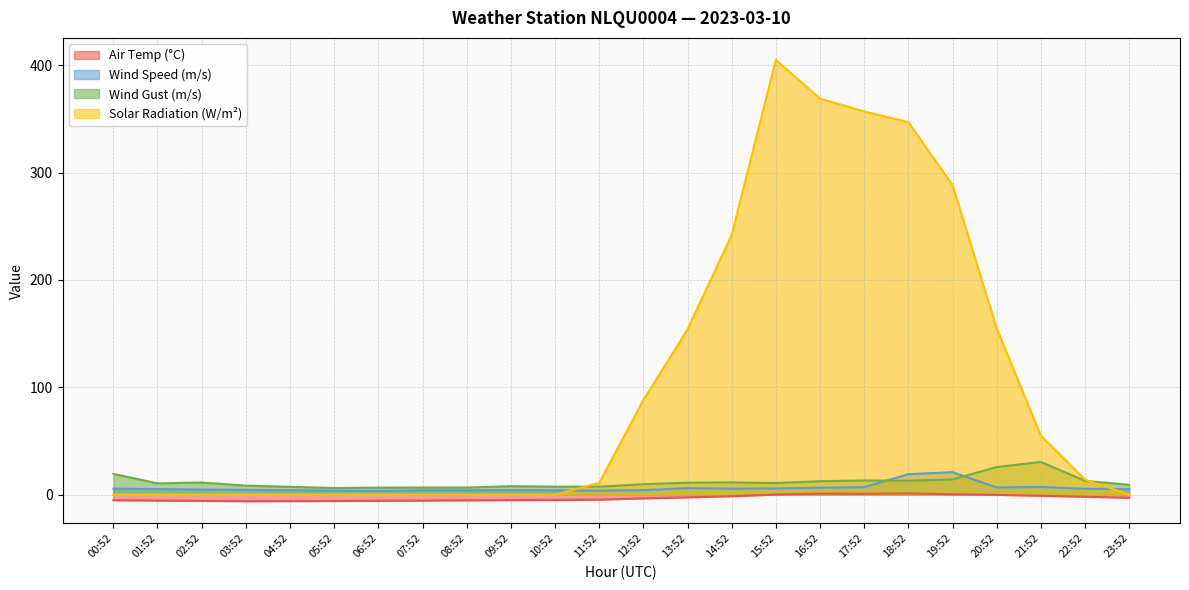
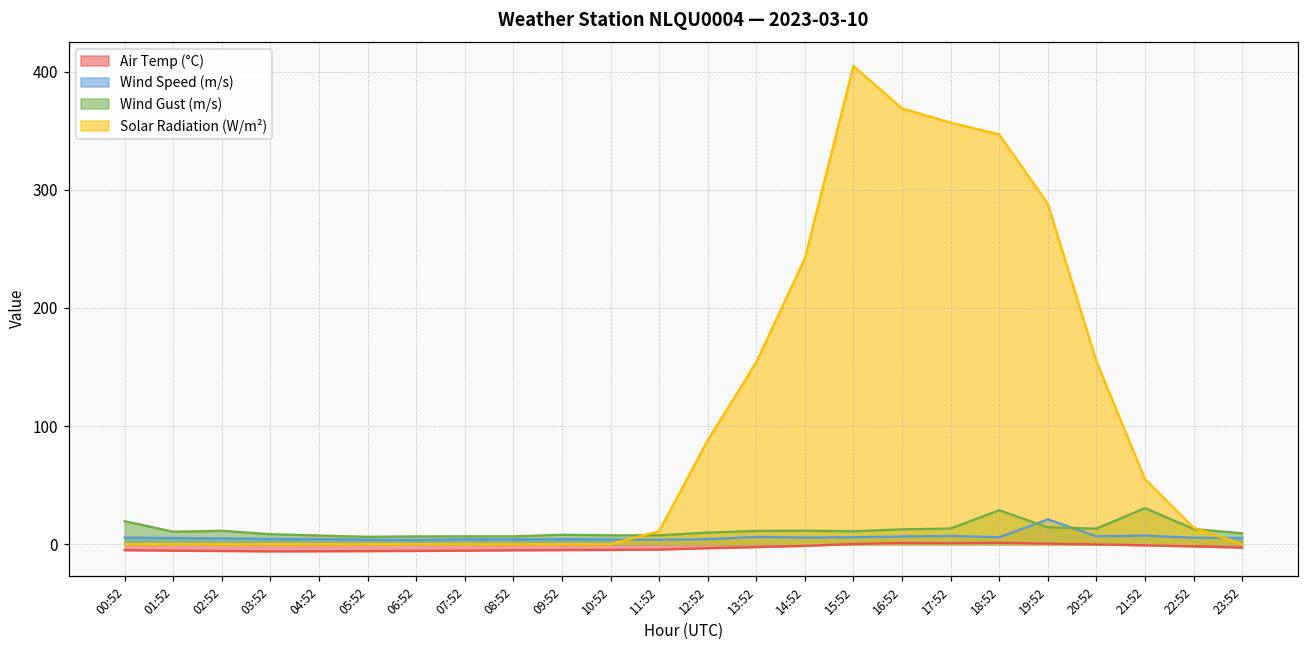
  {
    "Wind Speed (m/s)": {
      "00:52": 6,
      "01:52": 5,
      "02:52": 5,
      "03:52": 4,
      "04:52": 4,
      "05:52": 4,
      "06:52": 4,
      "07:52": 4,
      "08:52": 4,
      "09:52": 4,
      "10:52": 4,
      "11:52": 4,
      "12:52": 4,
      "13:52": 6,
      "14:52": 6,
      "15:52": 6,
      "16:52": 6,
      "17:52": 7,
-     "18:52": 19,
+     "18:52": 6,
      "19:52": 21,
      "20:52": 7,
      "21:52": 7,
      "22:52": 5,
      "23:52": 5
    },
    "Wind Gust (m/s)": {
      "00:52": 19,
      "01:52": 11,
      "02:52": 11,
      "03:52": 8,
      "04:52": 7,
      "05:52": 6,
      "06:52": 7,
      "07:52": 7,
      "08:52": 7,
      "09:52": 8,
      "10:52": 8,
      "11:52": 7,
      "12:52": 10,
      "13:52": 11,
      "14:52": 11,
      "15:52": 11,
      "16:52": 13,
      "17:52": 13,
-     "18:52": 13,
+     "18:52": 29,
      "19:52": 14,
-     "20:52": 26,
+     "20:52": 13,
      "21:52": 31,
      "23:52": 9
    },
    "Solar Radiation (W/m²)": {
      "11:52": 11,
      "12:52": 88,
      "13:52": 154,
      "14:52": 242,
      "15:52": 405,
      "16:52": 369,
      "17:52": 357,
      "18:52": 347,
      "19:52": 288,
      "20:52": 155,
      "21:52": 55
    }
  }
